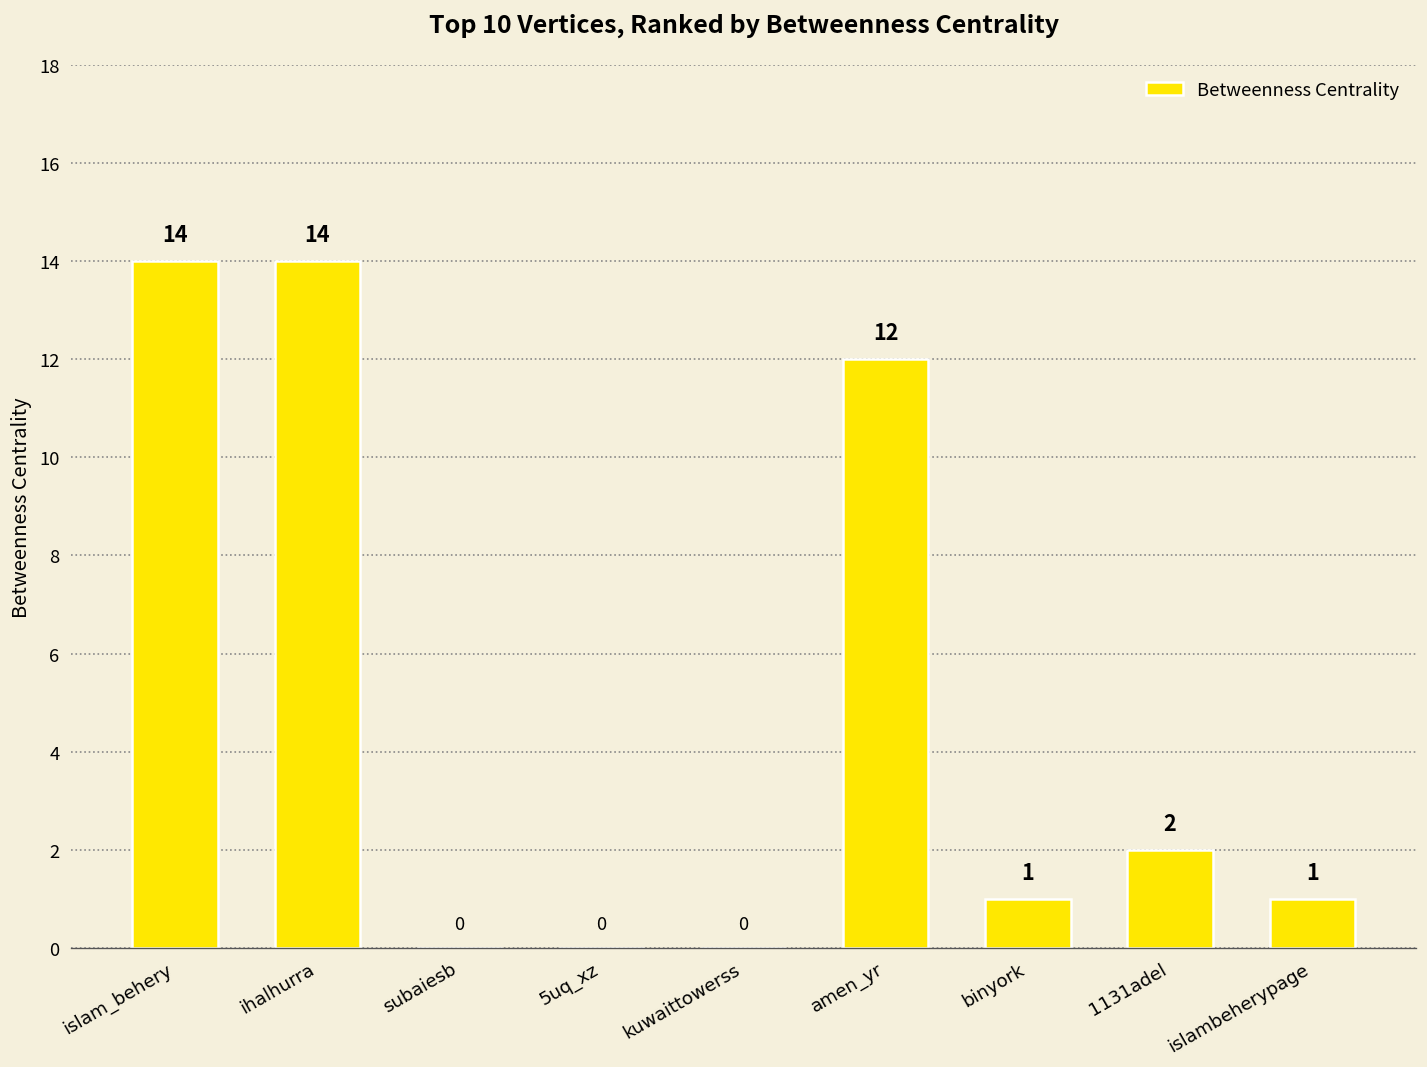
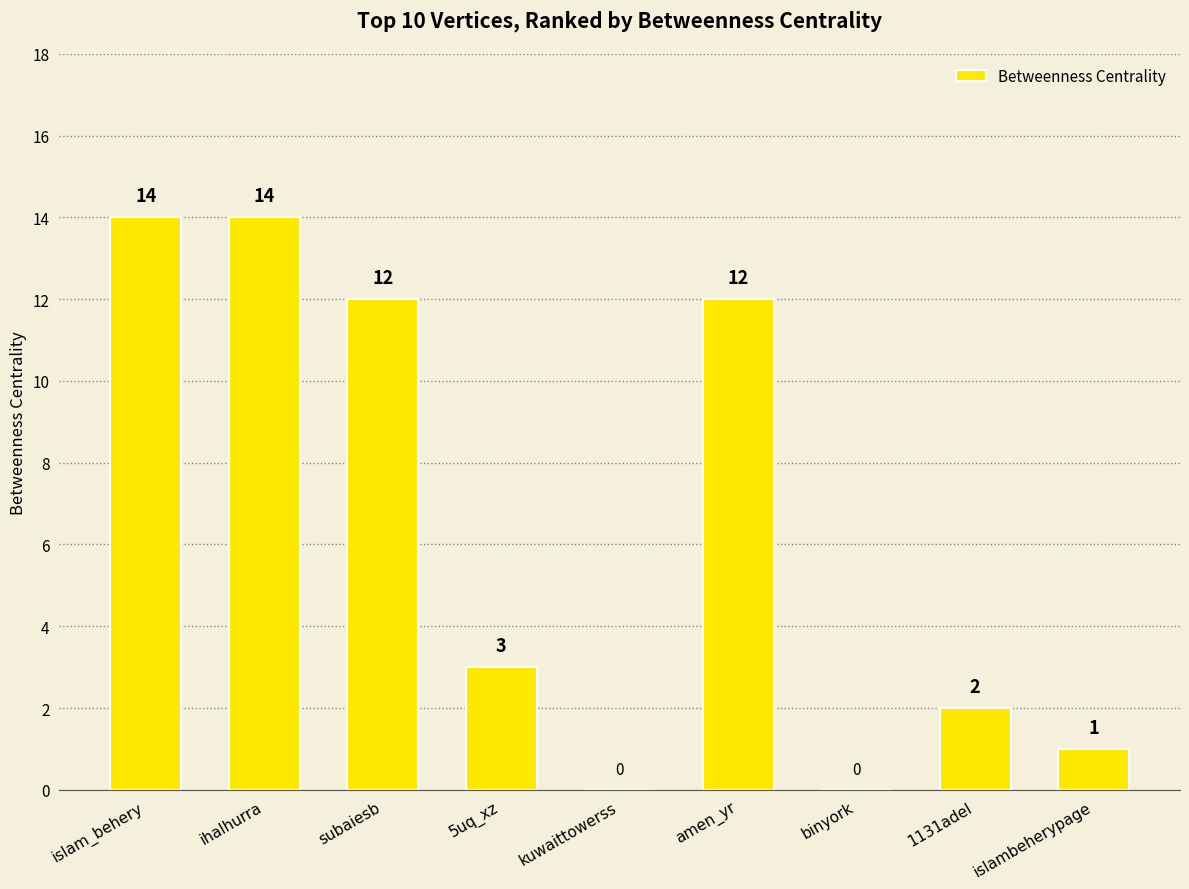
  {
    "islam_behery": 14,
    "ihalhurra": 14,
-   "subaiesb": 0,
-   "5uq_xz": 0,
+   "subaiesb": 12,
+   "5uq_xz": 3,
    "kuwaittowerss": 0,
    "amen_yr": 12,
-   "binyork": 1,
+   "binyork": 0,
    "1131adel": 2,
    "islambeherypage": 1
  }
